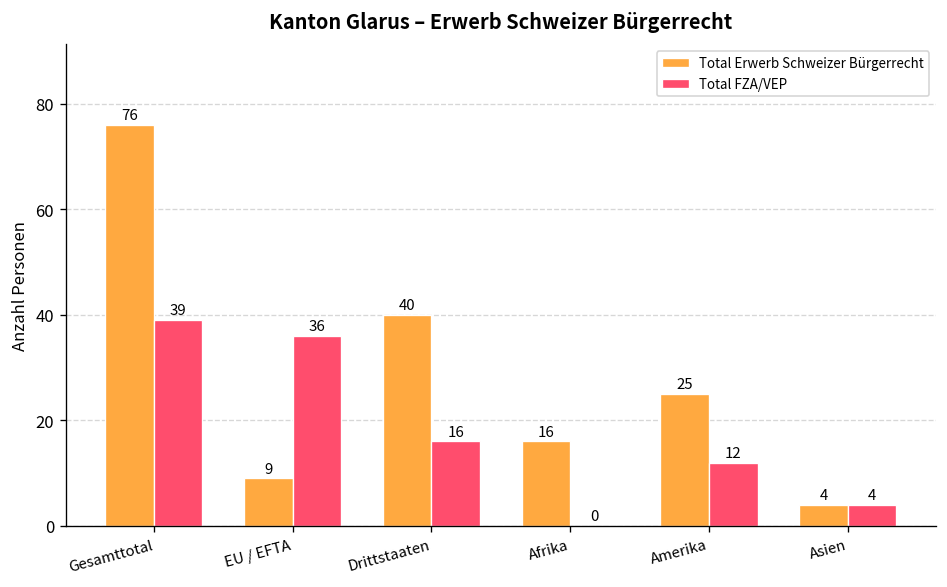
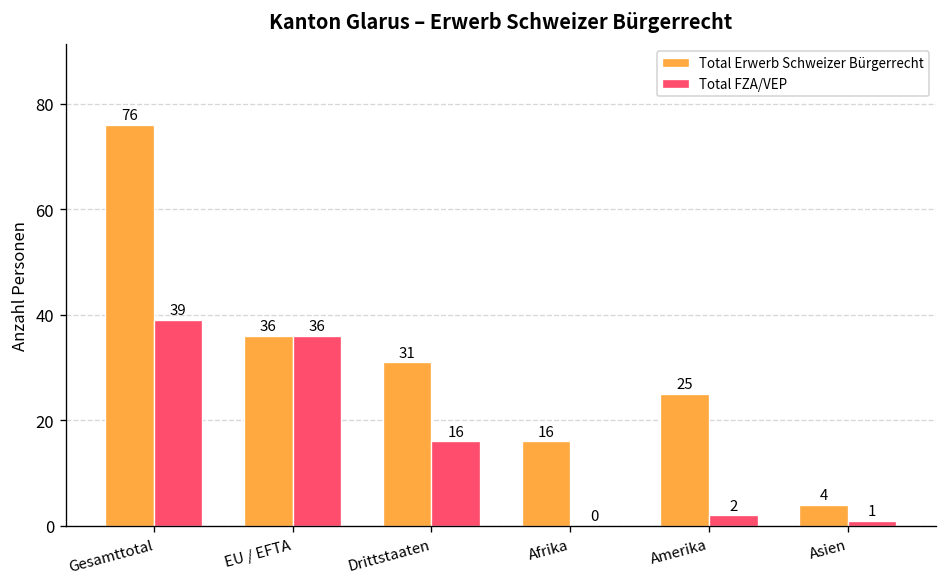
  {
    "Total Erwerb Schweizer Bürgerrecht": {
      "Gesamttotal": 76,
-     "EU / EFTA": 9,
-     "Drittstaaten": 40,
+     "EU / EFTA": 36,
+     "Drittstaaten": 31,
      "Afrika": 16,
      "Amerika": 25,
      "Asien": 4
    },
    "Total FZA/VEP": {
      "Gesamttotal": 39,
      "EU / EFTA": 36,
      "Drittstaaten": 16,
      "Afrika": 0,
-     "Amerika": 12,
-     "Asien": 4
+     "Amerika": 2,
+     "Asien": 1
    }
  }
